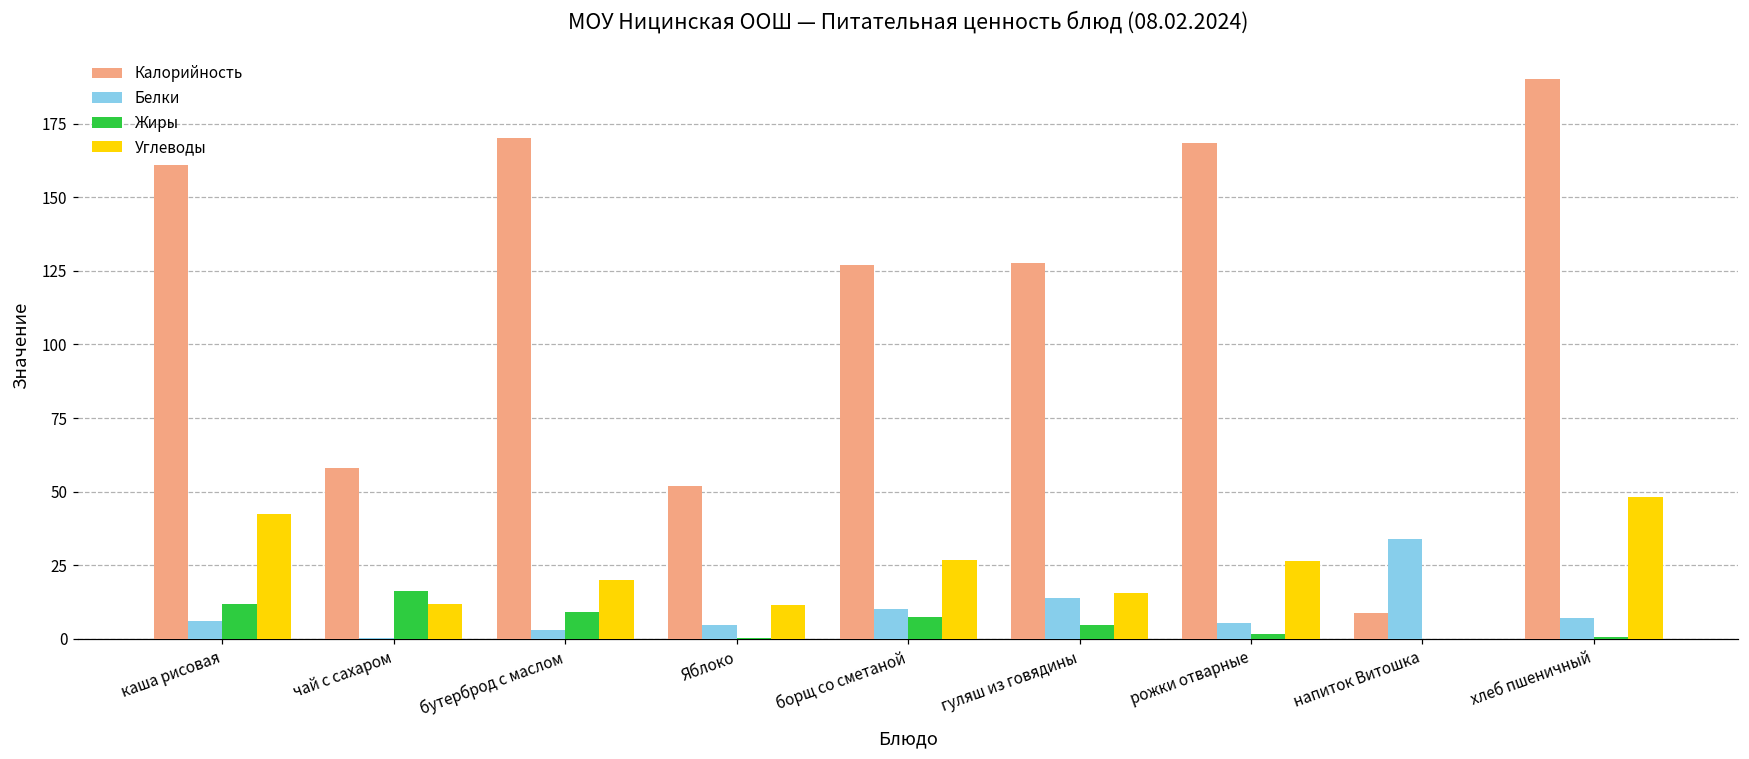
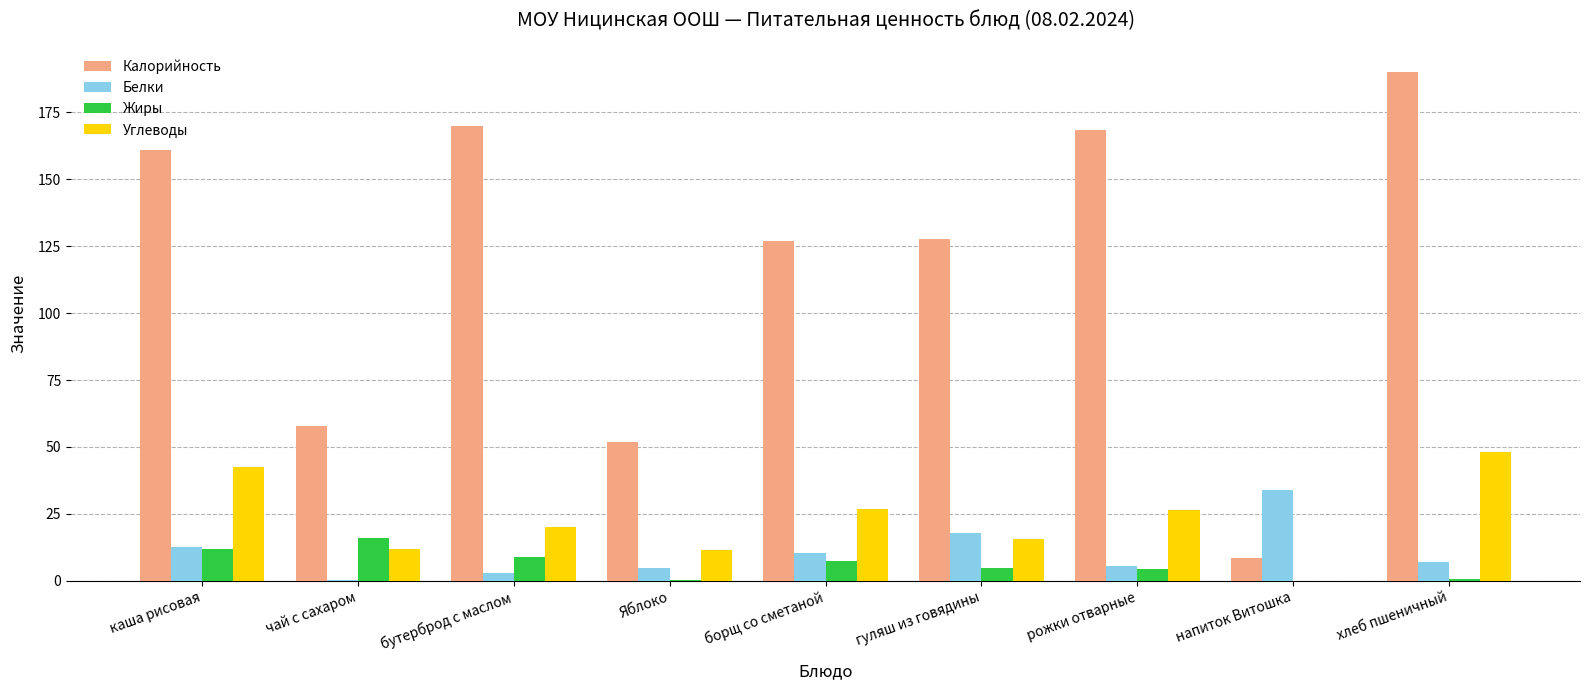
  {
    "Калорийность": {
      "каша рисовая": 161,
      "чай с сахаром": 58,
      "бутерброд с маслом": 170,
      "Яблоко": 52,
      "борщ со сметаной": 127,
      "гуляш из говядины": 128,
      "рожки отварные": 168,
      "напиток Витошка": 9,
      "хлеб пшеничный": 190
    },
    "Белки": {
-     "каша рисовая": 6,
+     "каша рисовая": 13,
      "бутерброд с маслом": 3,
      "Яблоко": 5,
      "борщ со сметаной": 10,
-     "гуляш из говядины": 14,
+     "гуляш из говядины": 18,
      "рожки отварные": 6,
      "напиток Витошка": 34,
      "хлеб пшеничный": 7
    },
    "Жиры": {
      "каша рисовая": 12,
      "чай с сахаром": 16,
      "бутерброд с маслом": 9,
      "борщ со сметаной": 7,
      "гуляш из говядины": 5,
-     "рожки отварные": 2,
+     "рожки отварные": 5,
      "напиток Витошка": 0
    },
    "Углеводы": {
      "каша рисовая": 43,
      "чай с сахаром": 12,
      "бутерброд с маслом": 20,
      "Яблоко": 11,
      "борщ со сметаной": 27,
      "гуляш из говядины": 16,
      "рожки отварные": 26,
      "напиток Витошка": 0,
      "хлеб пшеничный": 48
    }
  }
